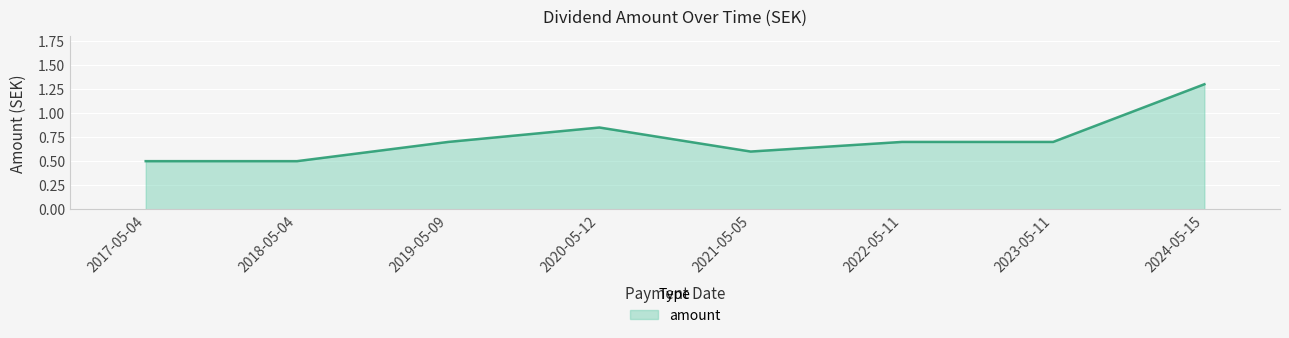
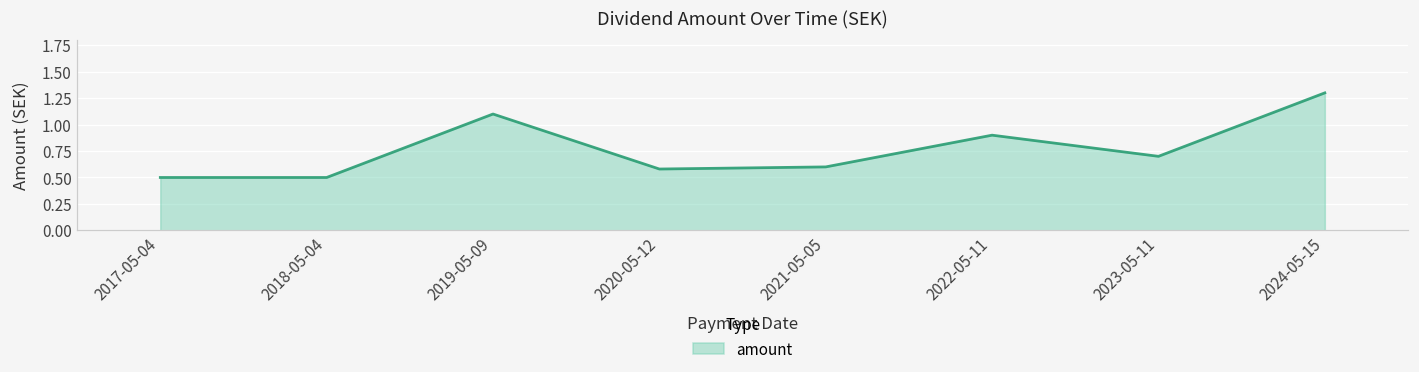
  {
    "2017-05-04": 0.5,
    "2018-05-04": 0.5,
-   "2019-05-09": 0.7,
-   "2020-05-12": 0.9,
+   "2019-05-09": 1.1,
+   "2020-05-12": 0.6,
    "2021-05-05": 0.6,
-   "2022-05-11": 0.7,
+   "2022-05-11": 0.9,
    "2023-05-11": 0.7,
    "2024-05-15": 1.3
  }
